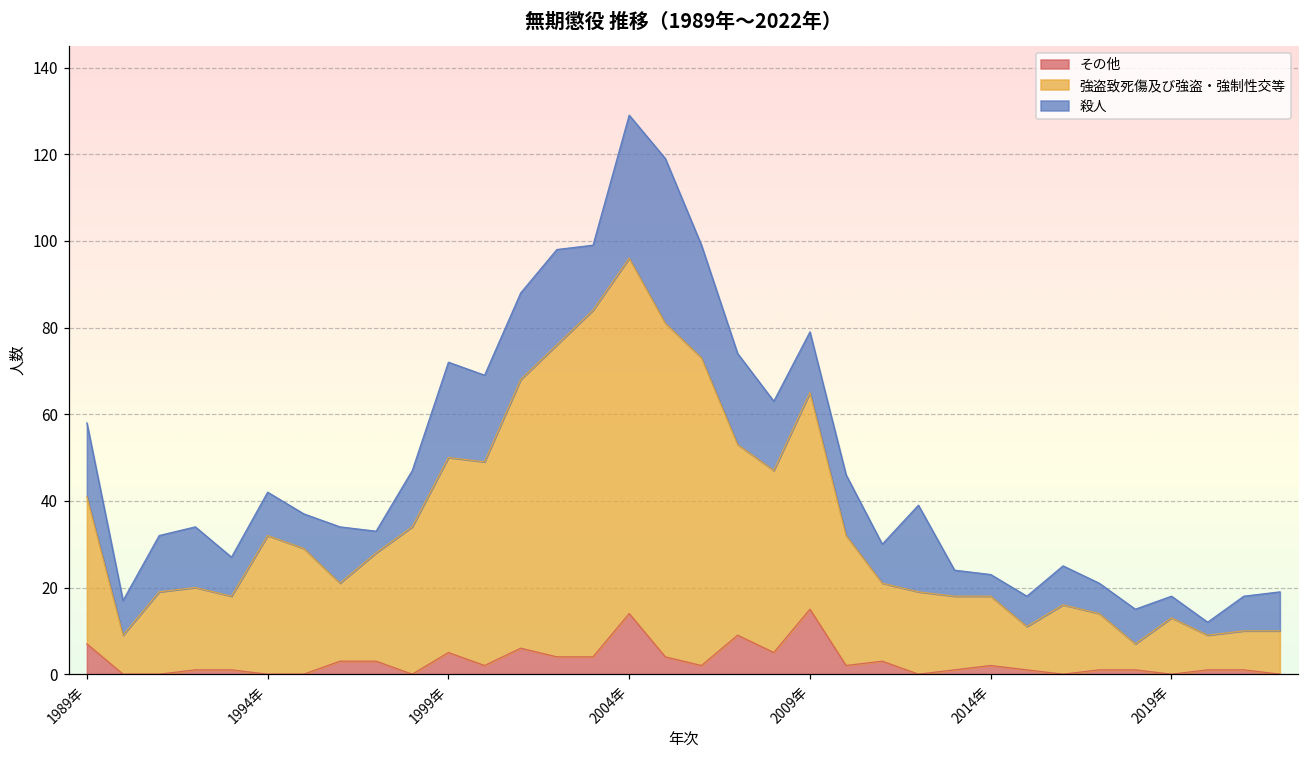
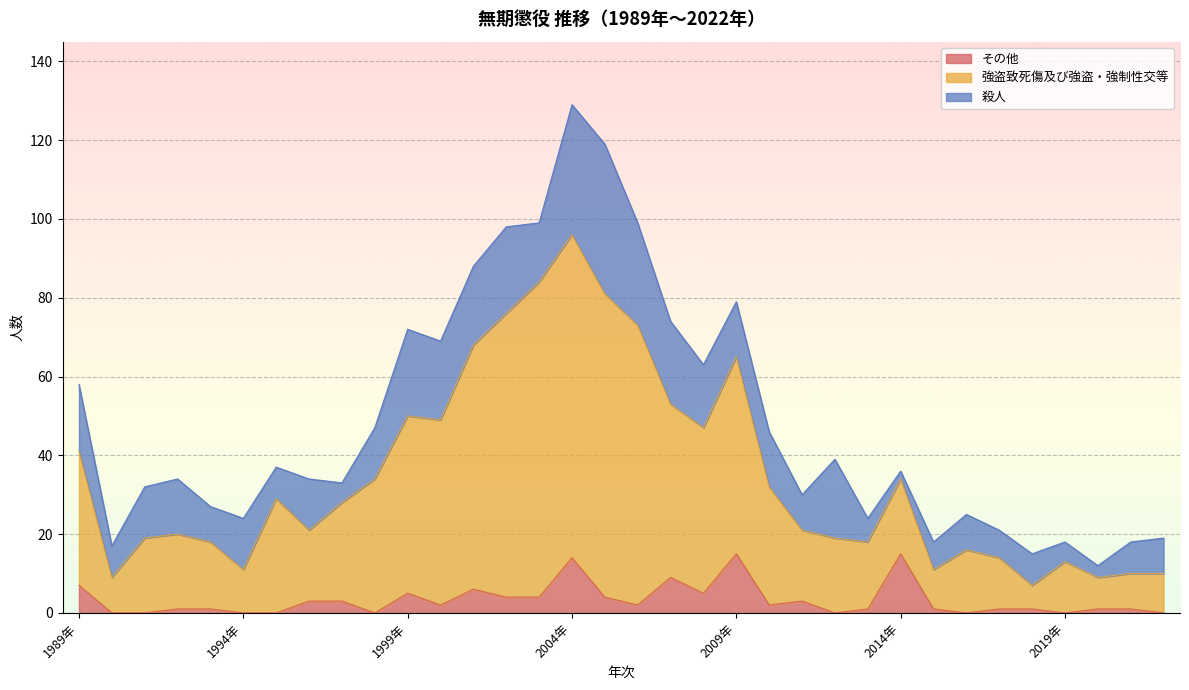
  {
    "その他": {
      "1989年": 7,
      "1994年": 0,
      "1999年": 5,
      "2004年": 14,
      "2009年": 15,
-     "2014年": 2,
+     "2014年": 15,
      "2019年": 0
    },
    "強盗致死傷及び強盗・強制性交等": {
      "1989年": 34,
-     "1994年": 32,
+     "1994年": 11,
      "1999年": 45,
      "2004年": 82,
      "2009年": 50,
-     "2014年": 16,
+     "2014年": 19,
      "2019年": 13
    },
    "殺人": {
      "1989年": 17,
-     "1994年": 10,
+     "1994年": 13,
      "1999年": 22,
      "2004年": 33,
      "2009年": 14,
-     "2014年": 5,
+     "2014年": 2,
      "2019年": 5
    }
  }
